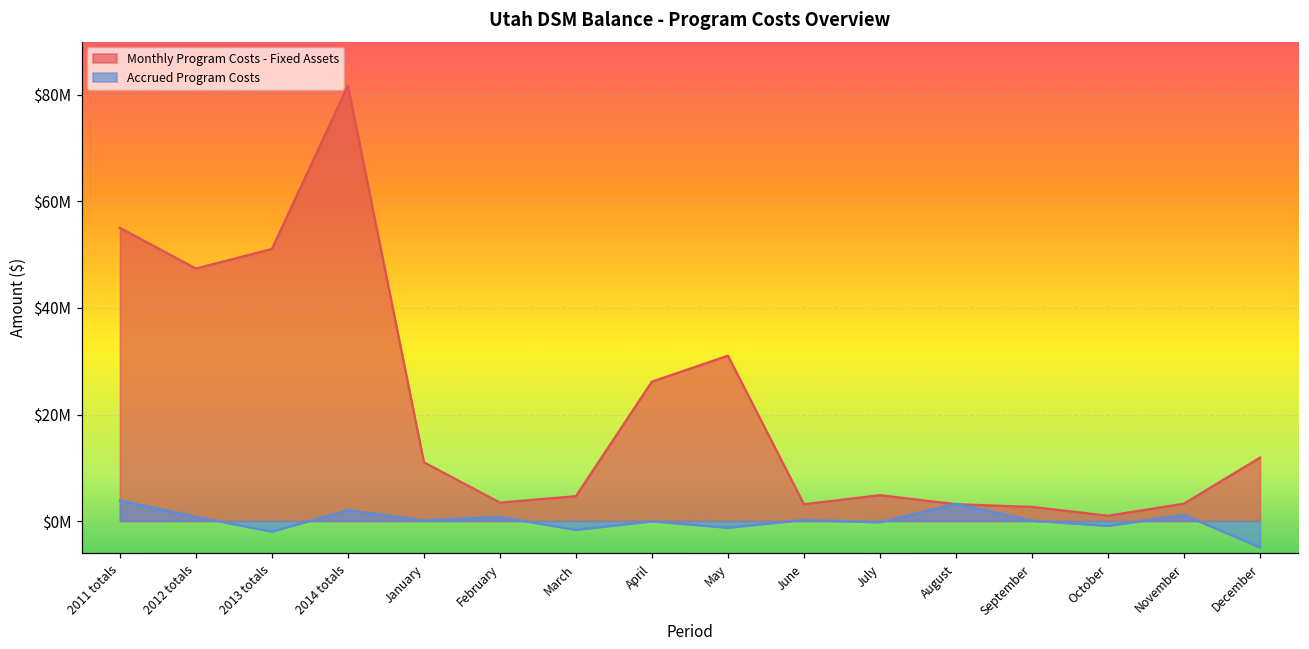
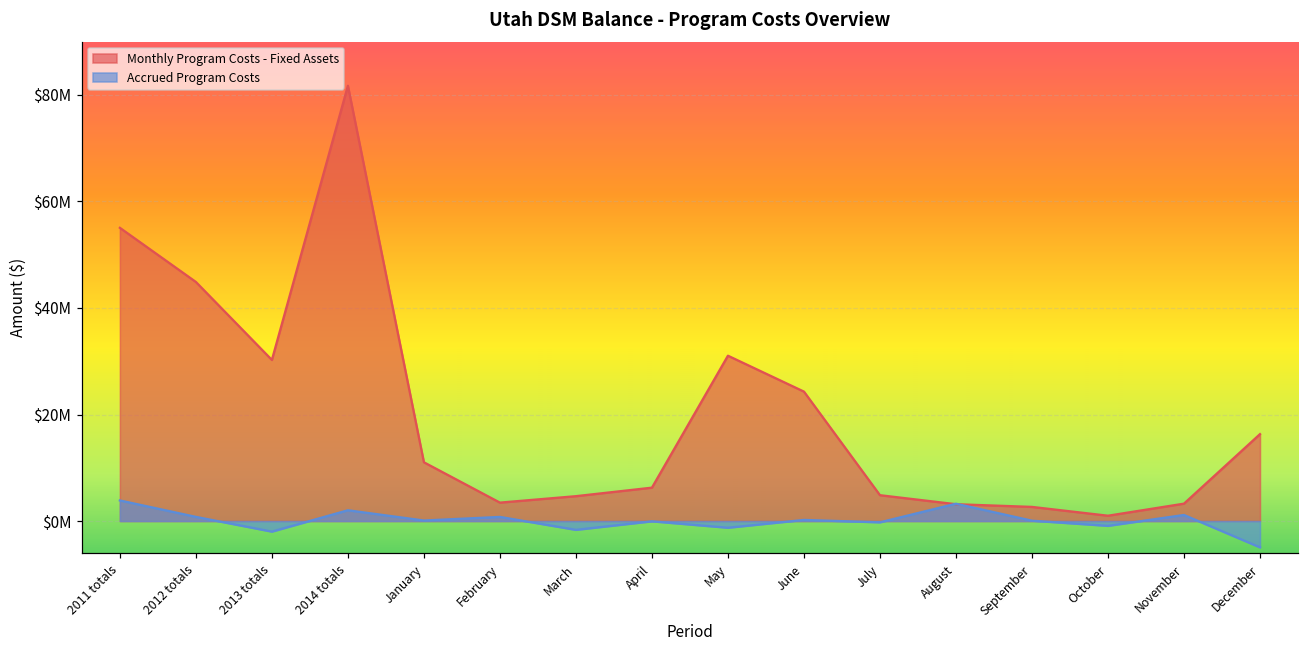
  {
    "Monthly Program Costs - Fixed Assets": {
      "2011 totals": "$55000000",
-     "2012 totals": "$47000000",
-     "2013 totals": "$51000000",
+     "2012 totals": "$45000000",
+     "2013 totals": "$30000000",
      "2014 totals": "$82000000",
      "January": "$11000000",
      "February": "$3000000",
      "March": "$5000000",
-     "April": "$26000000",
+     "April": "$6000000",
      "May": "$31000000",
-     "June": "$3000000",
+     "June": "$24000000",
      "July": "$5000000",
      "September": "$3000000",
      "October": "$1000000",
      "November": "$3000000",
-     "December": "$12000000"
+     "December": "$16000000"
    }
  }
